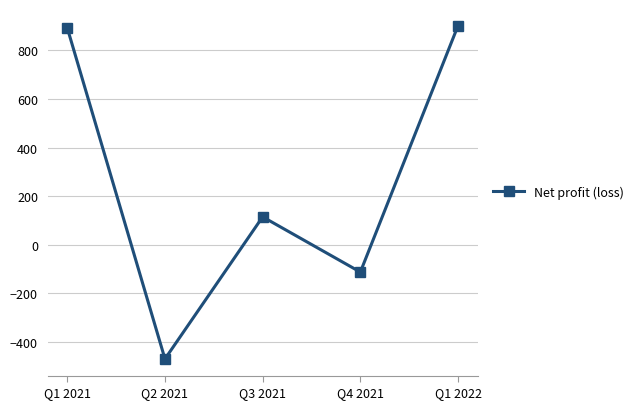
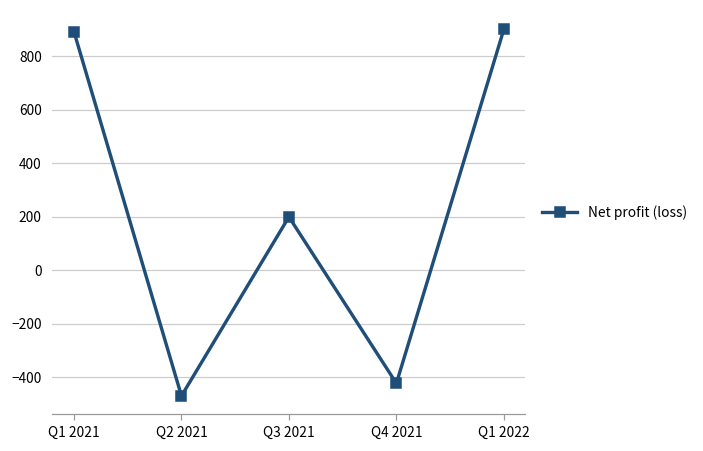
  {
    "Q1 2021": 890,
    "Q2 2021": -470,
-   "Q3 2021": 120,
-   "Q4 2021": -110,
+   "Q3 2021": 200,
+   "Q4 2021": -420,
    "Q1 2022": 900
  }
